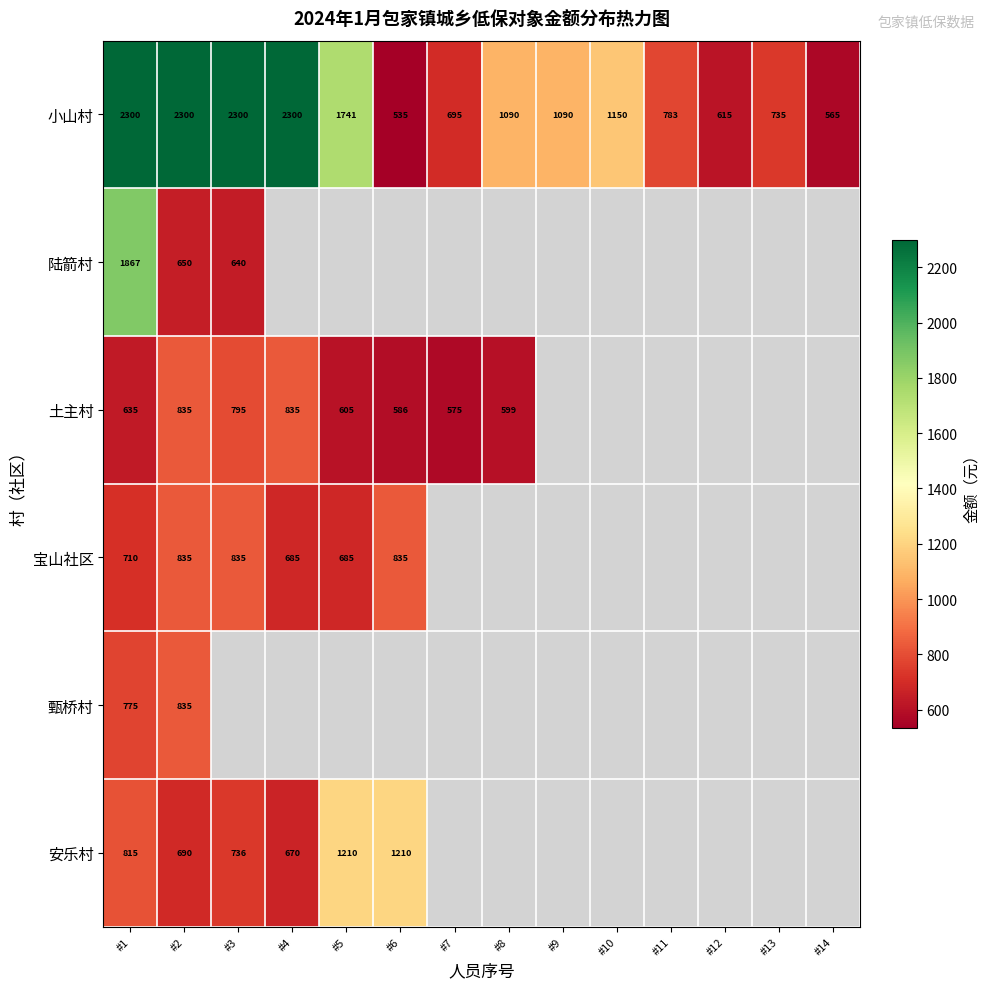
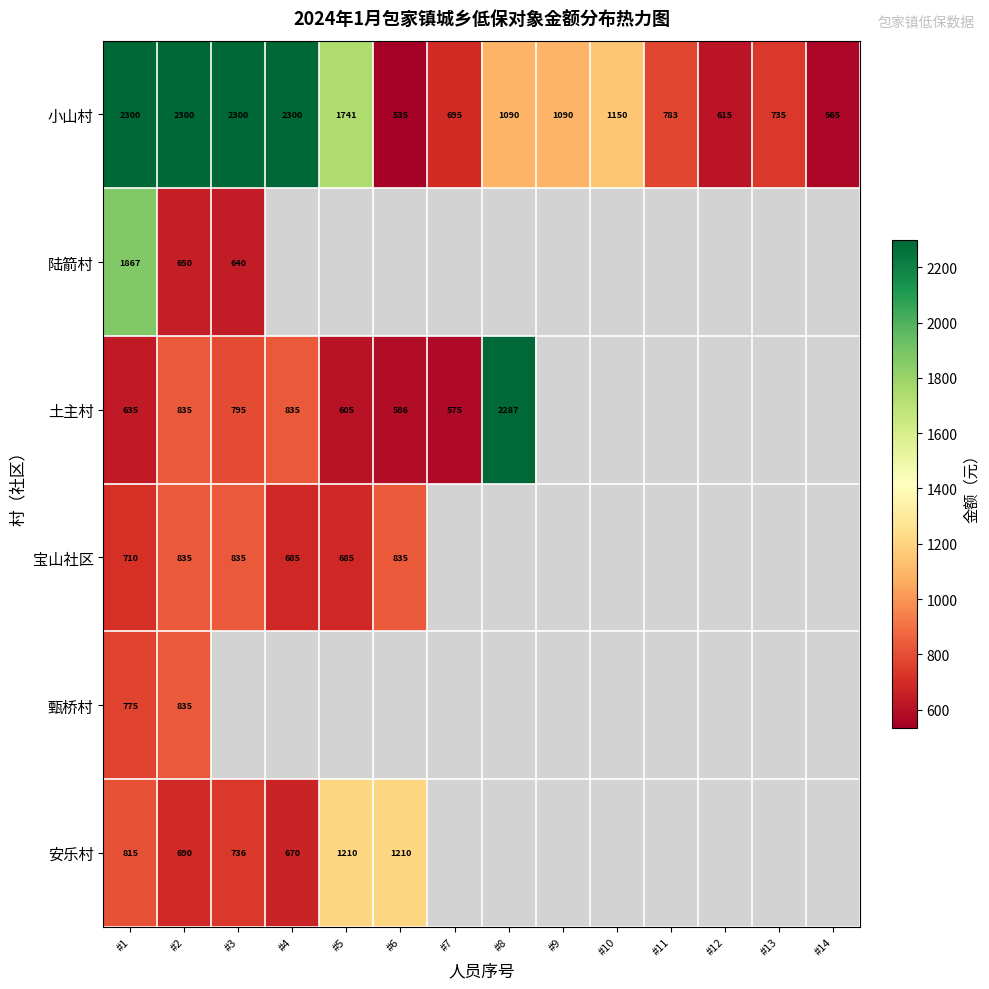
  {
    "小山村": {
      "#1": 2300,
      "#2": 2300,
      "#3": 2300,
      "#4": 2300,
      "#5": 1741,
      "#6": 535,
      "#7": 695,
      "#8": 1090,
      "#9": 1090,
      "#10": 1150,
      "#11": 783,
      "#12": 615,
      "#13": 735,
      "#14": 565
    },
    "陆箭村": {
      "#1": 1867,
      "#2": 650,
      "#3": 640
    },
    "土主村": {
      "#1": 635,
      "#2": 835,
      "#3": 795,
      "#4": 835,
      "#5": 605,
      "#6": 586,
      "#7": 575,
-     "#8": 599
+     "#8": 2287
    },
    "宝山社区": {
      "#1": 710,
      "#2": 835,
      "#3": 835,
      "#4": 685,
      "#5": 685,
      "#6": 835
    },
    "甄桥村": {
      "#1": 775,
      "#2": 835
    },
    "安乐村": {
      "#1": 815,
      "#2": 690,
      "#3": 736,
      "#4": 670,
      "#5": 1210,
      "#6": 1210
    }
  }
